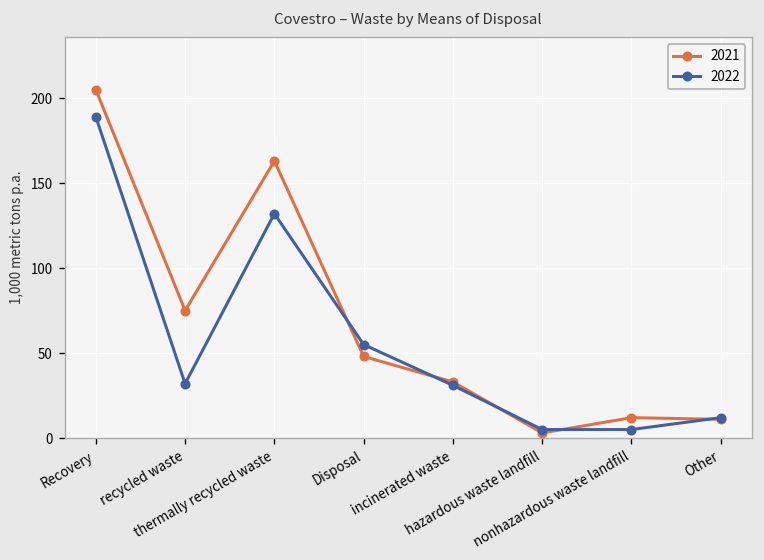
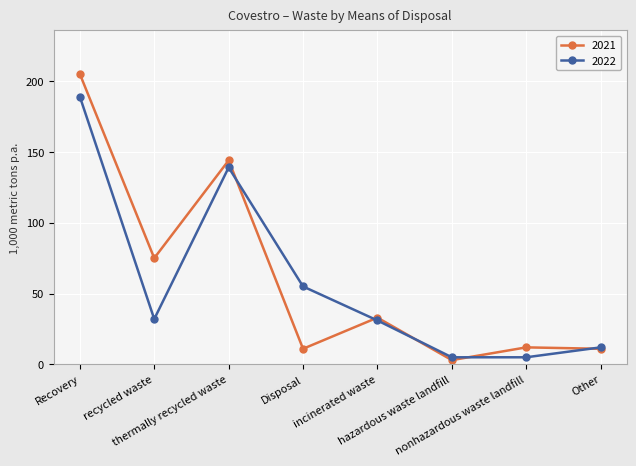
  {
    "2021": {
      "Recovery": 205,
      "recycled waste": 75,
-     "thermally recycled waste": 163,
-     "Disposal": 48,
+     "thermally recycled waste": 144,
+     "Disposal": 11,
      "incinerated waste": 33,
      "hazardous waste landfill": 3,
      "nonhazardous waste landfill": 12
    },
    "2022": {
      "Recovery": 189,
      "recycled waste": 32,
-     "thermally recycled waste": 132,
+     "thermally recycled waste": 139,
      "Disposal": 55,
      "incinerated waste": 31,
      "hazardous waste landfill": 5,
      "nonhazardous waste landfill": 5
    }
  }
